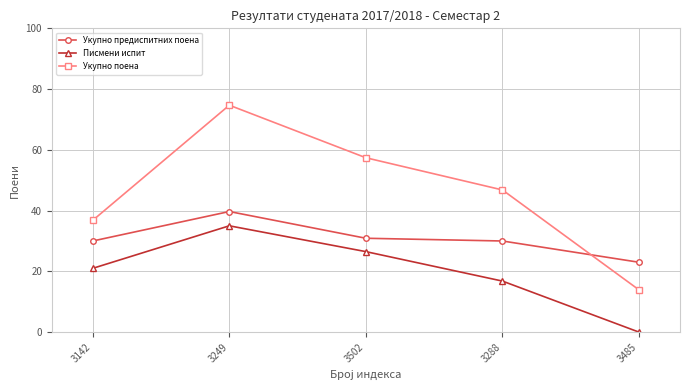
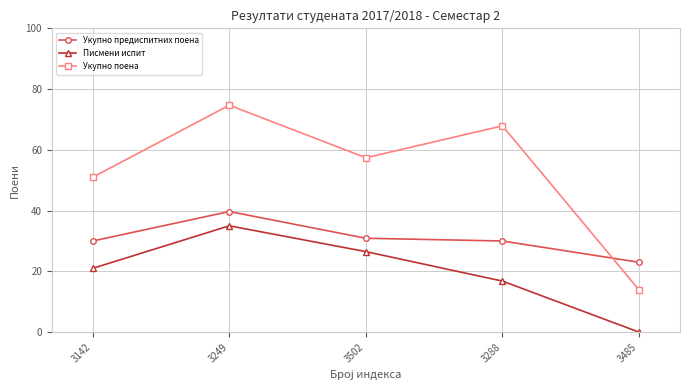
  {
    "Укупно поена": {
-     "3142": 37,
+     "3142": 51,
      "3249": 75,
      "3502": 57,
-     "3288": 47,
+     "3288": 68,
      "3485": 14
    }
  }
